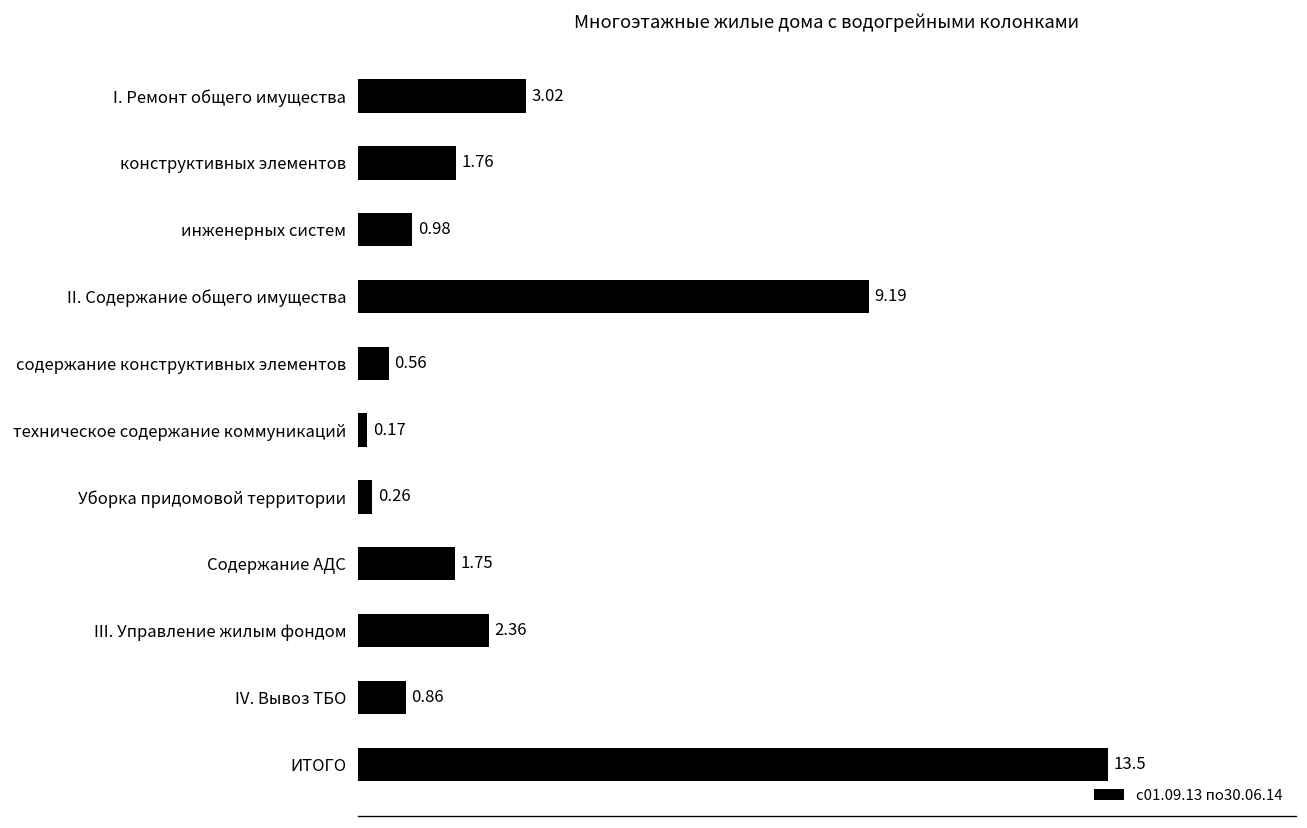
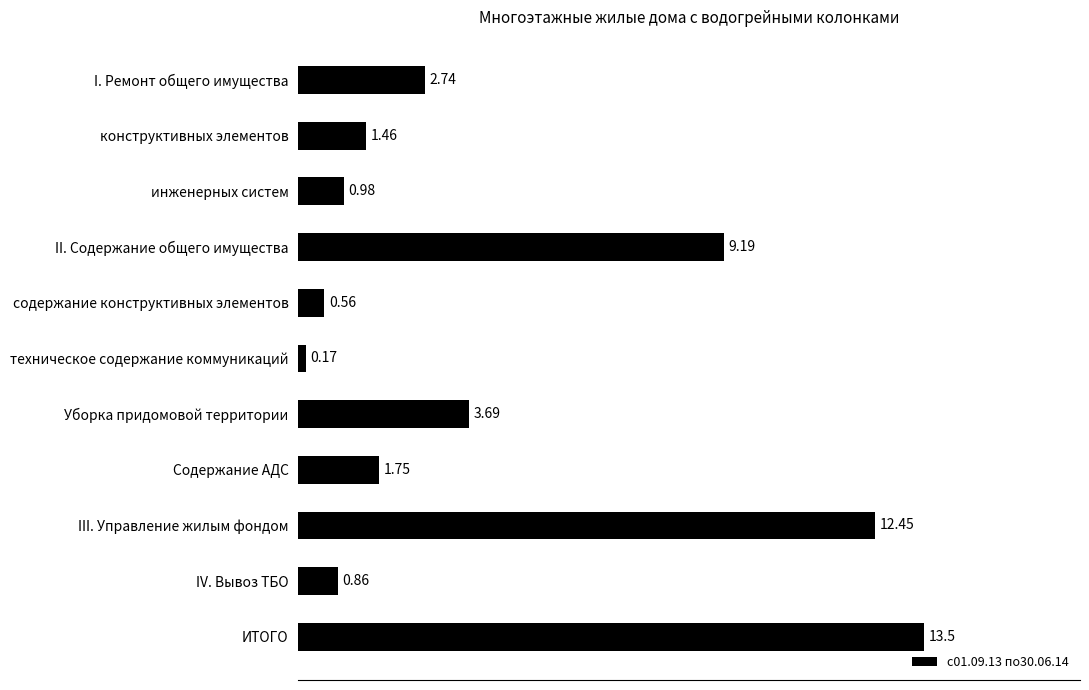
  {
-   "I. Ремонт общего имущества": 3.02,
-   "конструктивных элементов": 1.76,
+   "I. Ремонт общего имущества": 2.74,
+   "конструктивных элементов": 1.46,
    "инженерных систем": 0.98,
    "II. Содержание общего имущества": 9.19,
    "содержание конструктивных элементов": 0.56,
    "техническое содержание коммуникаций": 0.17,
-   "Уборка придомовой территории": 0.26,
+   "Уборка придомовой территории": 3.69,
    "Содержание АДС": 1.75,
-   "III. Управление жилым фондом": 2.36,
+   "III. Управление жилым фондом": 12.45,
    "IV. Вывоз ТБО": 0.86,
    "ИТОГО": 13.5
  }
